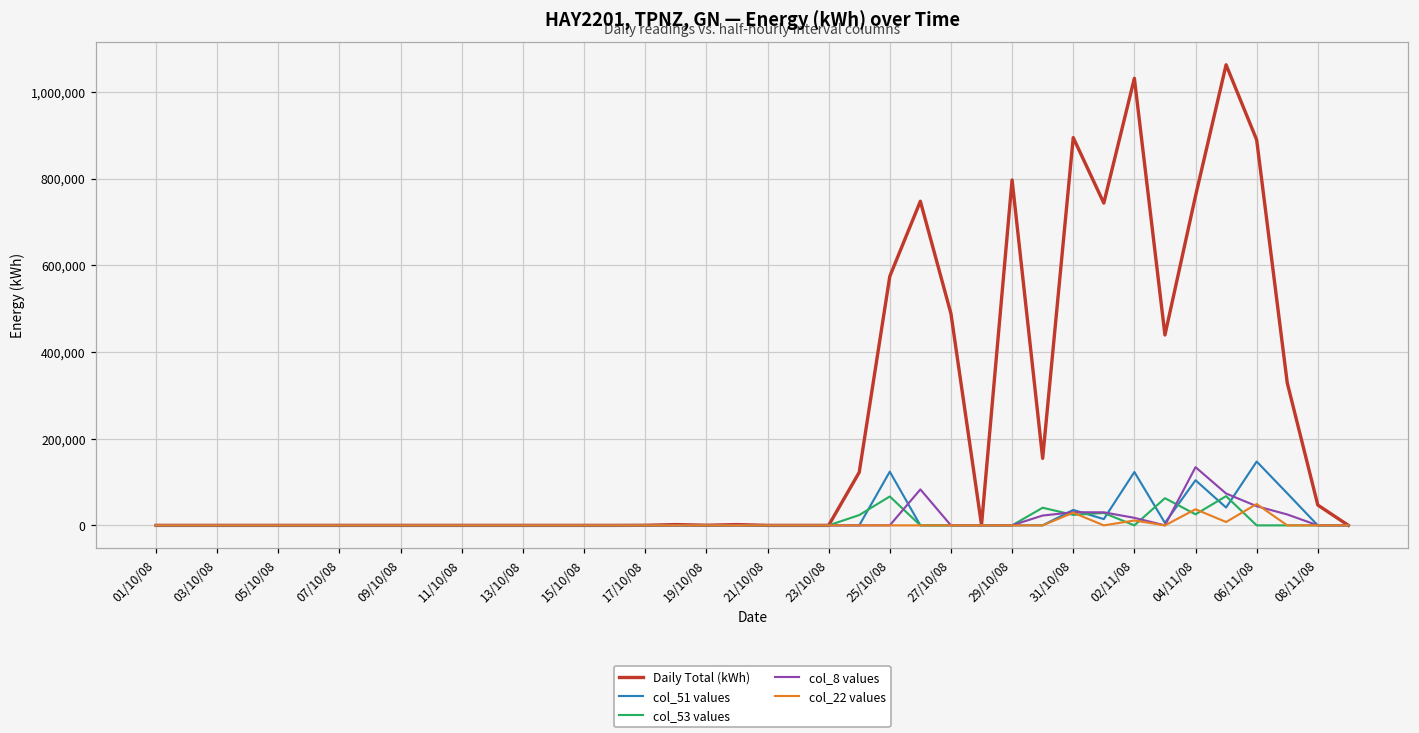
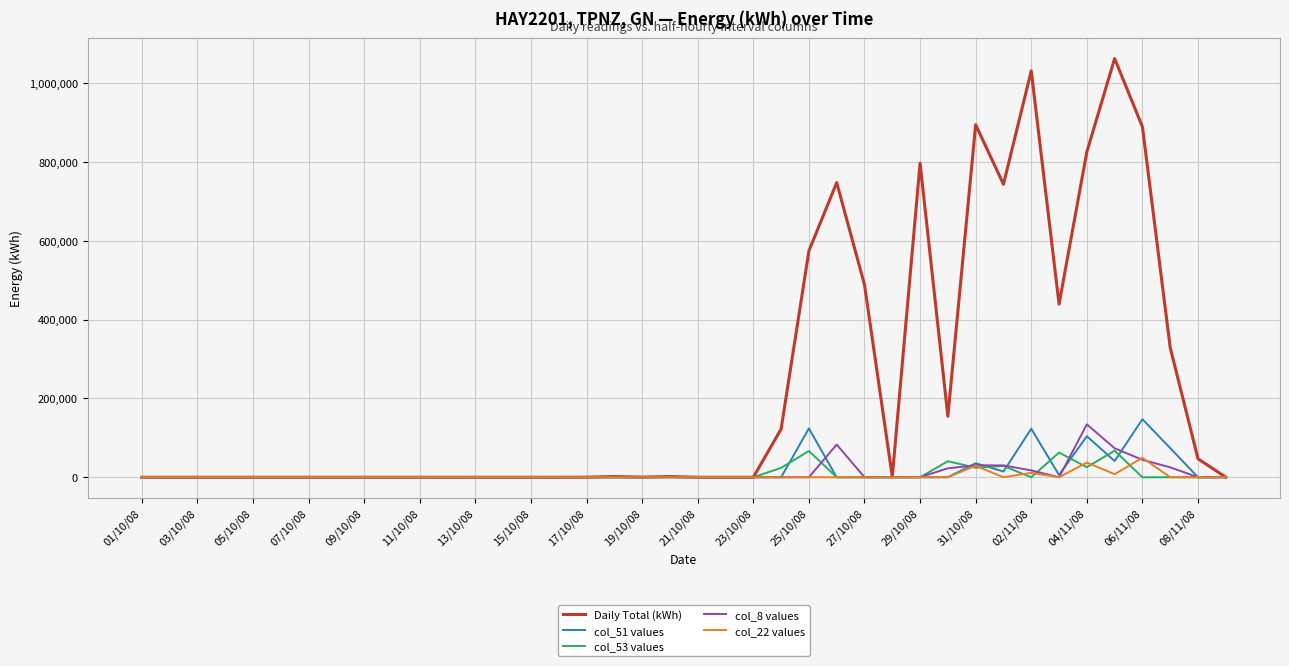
  {
    "Daily Total (kWh)": {
      "25/10/08": "570,000",
      "27/10/08": "490,000",
      "29/10/08": "800,000",
      "31/10/08": "890,000",
      "02/11/08": "1,030,000",
-     "04/11/08": "760,000",
+     "04/11/08": "830,000",
      "06/11/08": "890,000",
      "08/11/08": "50,000"
    },
    "col_51 values": {
      "25/10/08": "120,000",
      "02/11/08": "120,000",
      "04/11/08": "100,000",
      "06/11/08": "150,000"
    },
    "col_53 values": {
      "25/10/08": "70,000",
      "02/11/08": "0",
      "04/11/08": "30,000",
      "06/11/08": "0"
    },
    "col_8 values": {
      "04/11/08": "130,000"
    },
    "col_22 values": {
      "04/11/08": "40,000"
    }
  }
